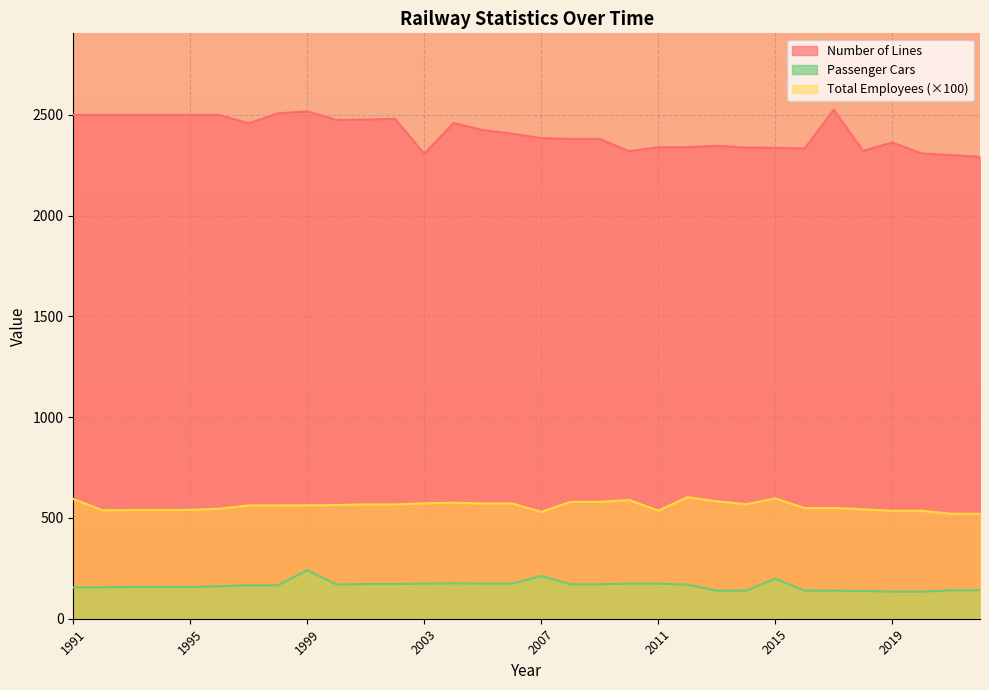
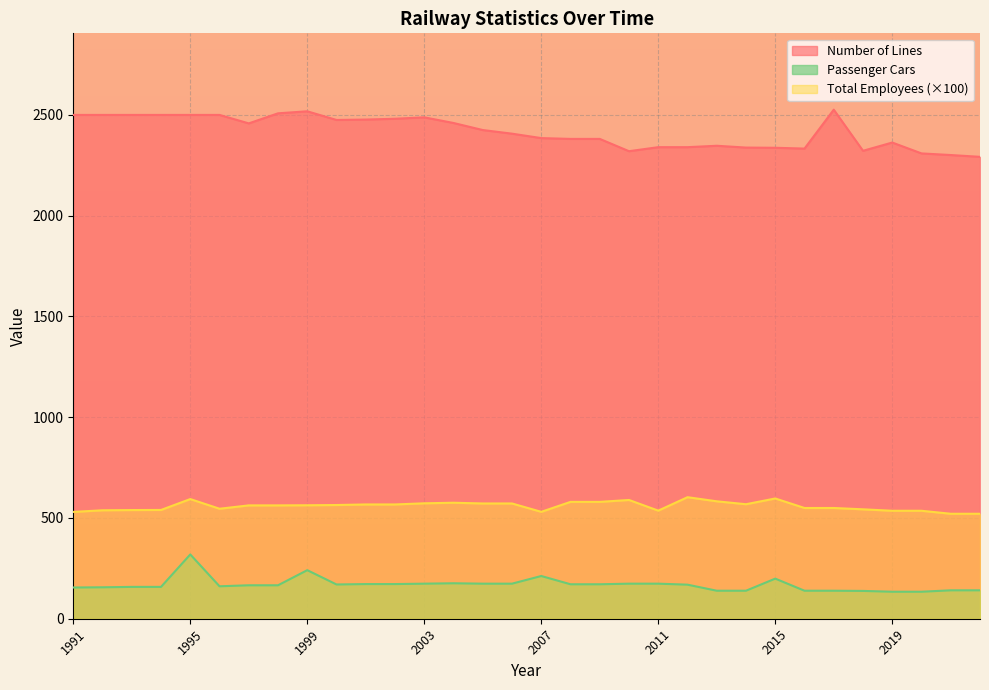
  {
    "Number of Lines": {
      "1991": 2500,
      "1995": 2500,
      "1999": 2520,
-     "2003": 2310,
+     "2003": 2490,
      "2007": 2390,
      "2011": 2340,
      "2015": 2340,
      "2019": 2360
    },
    "Passenger Cars": {
      "1991": 160,
-     "1995": 160,
+     "1995": 320,
      "1999": 240,
      "2003": 170,
      "2007": 210,
      "2011": 170,
      "2015": 200,
      "2019": 130
    },
    "Total Employees (×100)": {
-     "1991": 590,
-     "1995": 540,
+     "1991": 530,
+     "1995": 590,
      "1999": 560,
      "2003": 570,
      "2007": 530,
      "2011": 540,
      "2015": 600,
      "2019": 540
    }
  }
